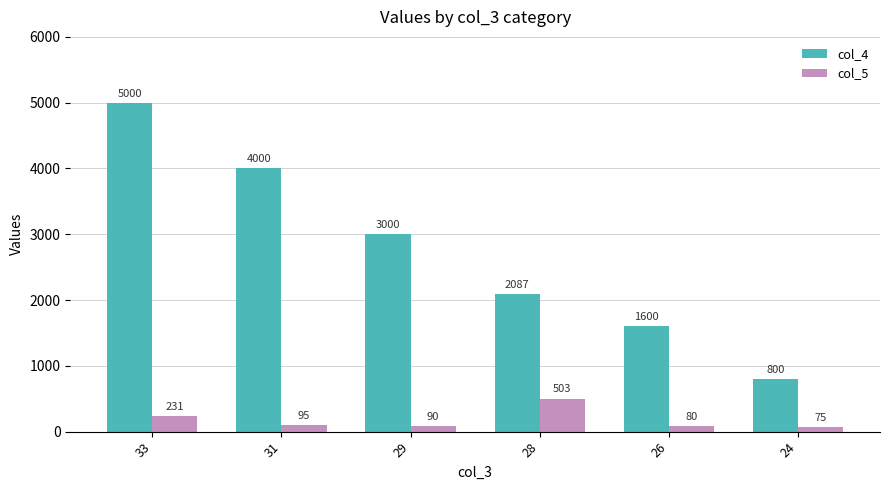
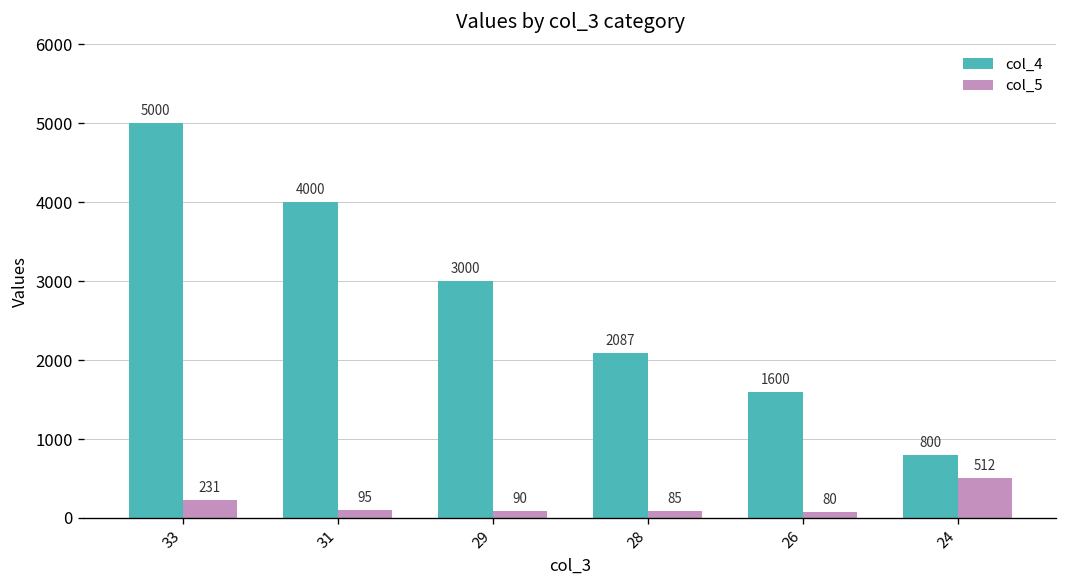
  {
    "col_4": {
      "33": 5000,
      "31": 4000,
      "29": 3000,
      "28": 2087,
      "26": 1600,
      "24": 800
    },
    "col_5": {
      "33": 231,
      "31": 95,
      "29": 90,
-     "28": 503,
+     "28": 85,
      "26": 80,
-     "24": 75
+     "24": 512
    }
  }
